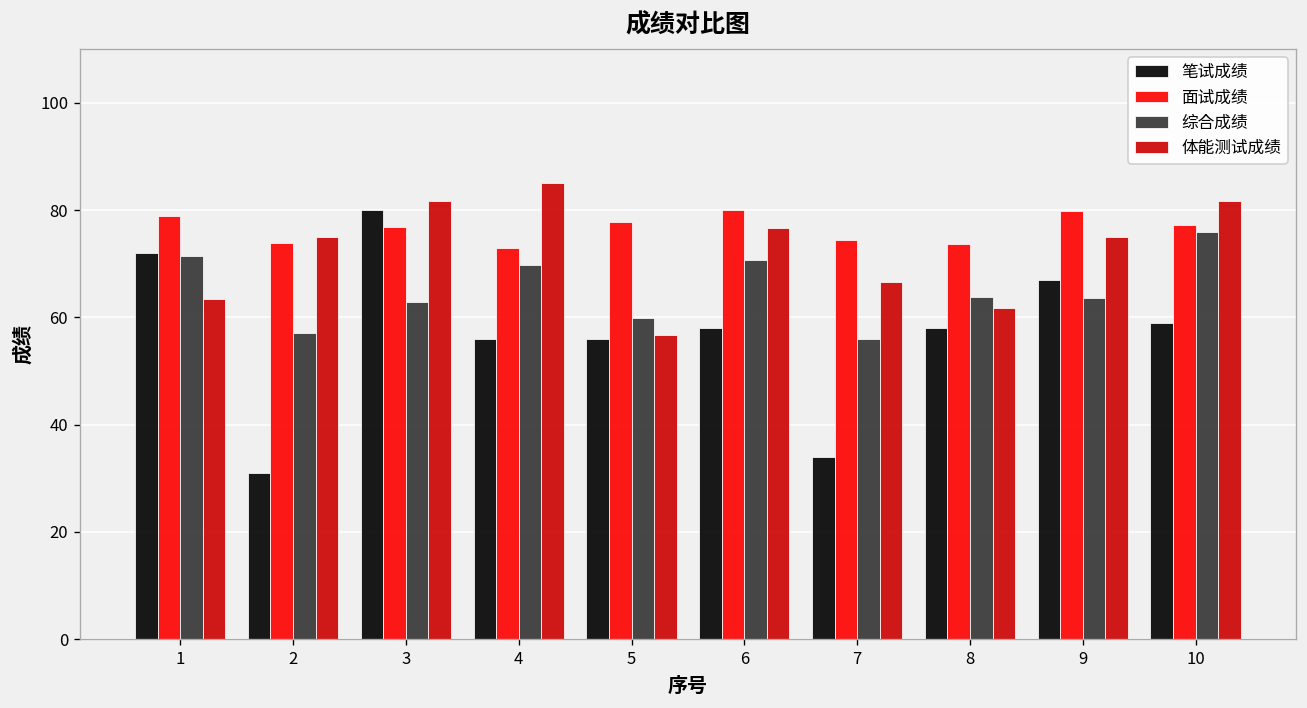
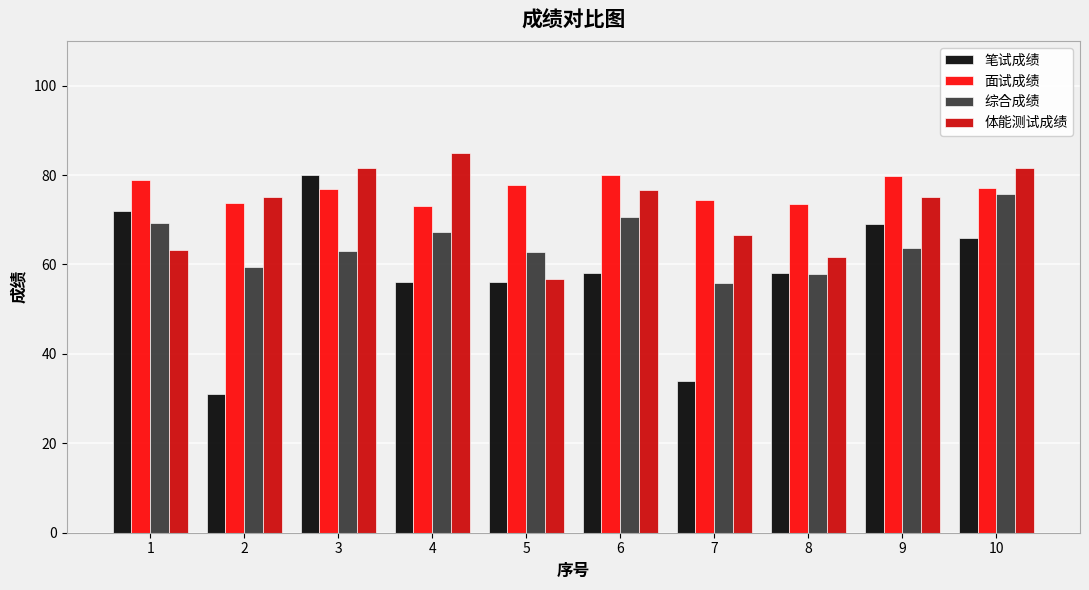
  {
    "笔试成绩": {
      "1": 72,
      "2": 31,
      "3": 80,
      "4": 56,
      "5": 56,
      "6": 58,
      "7": 34,
      "8": 58,
-     "9": 67,
-     "10": 59
+     "9": 69,
+     "10": 66
    },
    "综合成绩": {
-     "1": 71,
-     "2": 57,
+     "1": 69,
+     "2": 59,
      "3": 63,
-     "4": 70,
-     "5": 60,
+     "4": 67,
+     "5": 63,
      "6": 71,
      "7": 56,
-     "8": 64,
+     "8": 58,
      "9": 64,
      "10": 76
    }
  }
